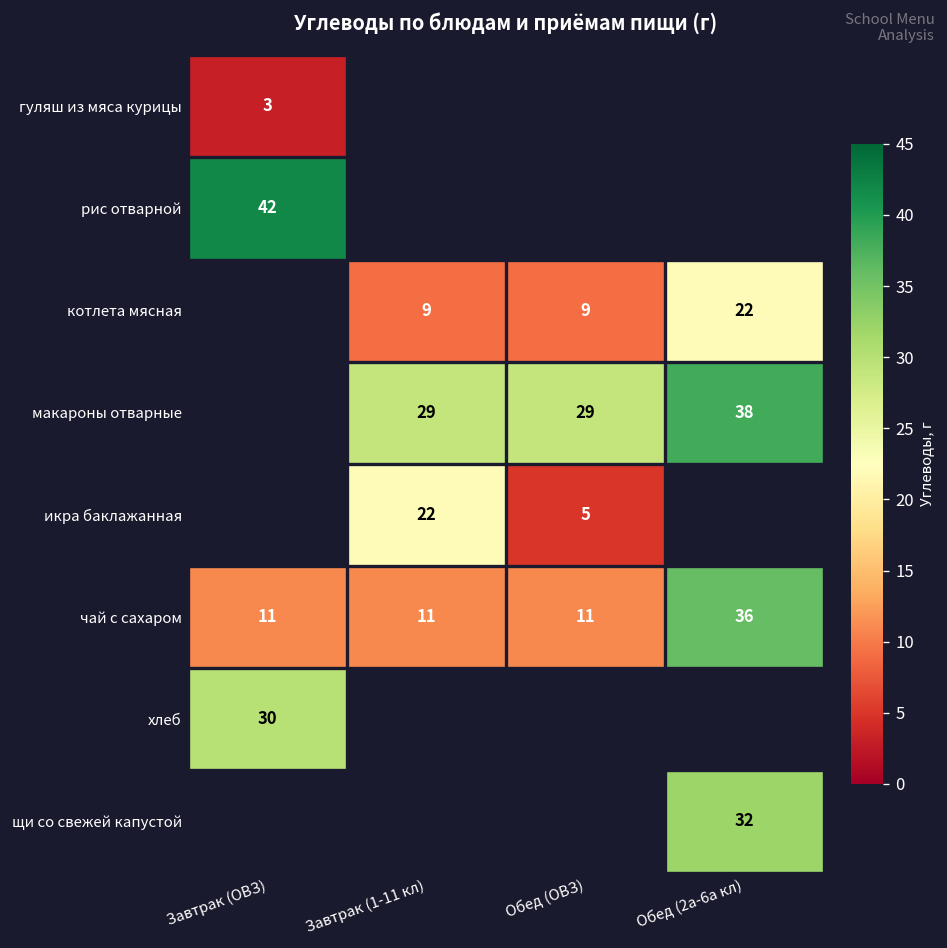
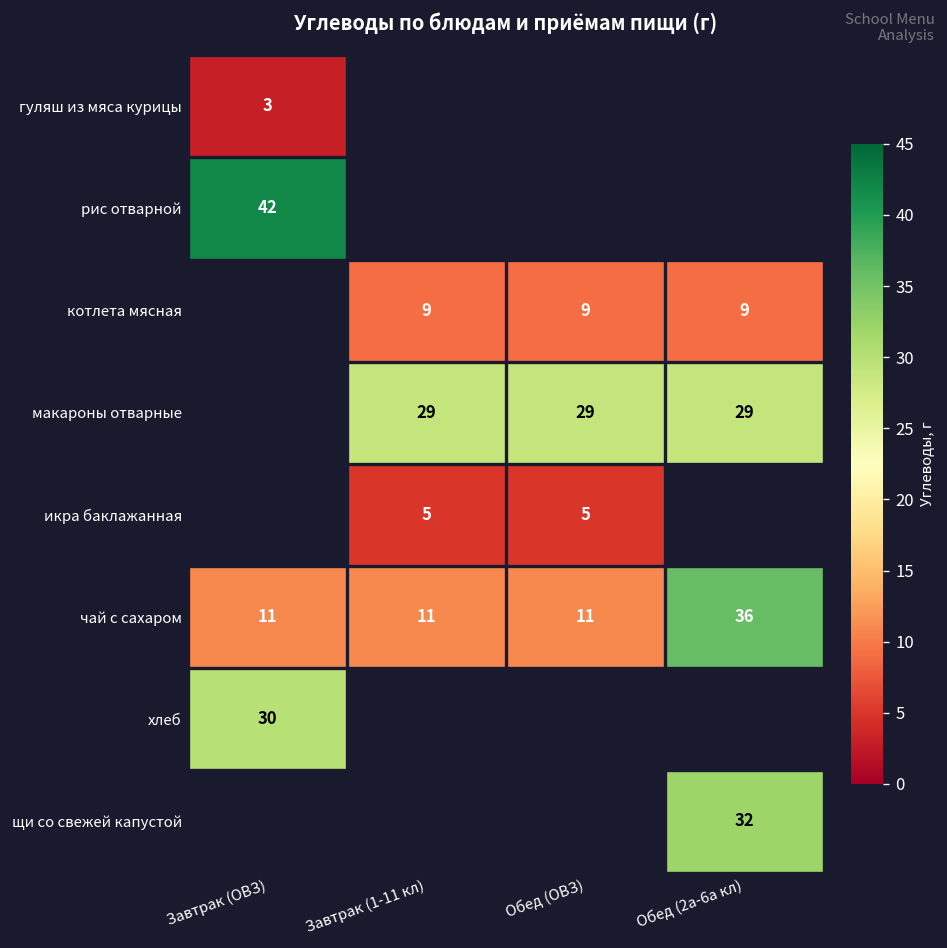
  {
    "гуляш из мяса курицы": {
      "Завтрак (ОВЗ)": 3
    },
    "рис отварной": {
      "Завтрак (ОВЗ)": 42
    },
    "котлета мясная": {
      "Завтрак (1-11 кл)": 9,
      "Обед (ОВЗ)": 9,
-     "Обед (2а-6а кл)": 22
+     "Обед (2а-6а кл)": 9
    },
    "макароны отварные": {
      "Завтрак (1-11 кл)": 29,
      "Обед (ОВЗ)": 29,
-     "Обед (2а-6а кл)": 38
+     "Обед (2а-6а кл)": 29
    },
    "икра баклажанная": {
-     "Завтрак (1-11 кл)": 22,
+     "Завтрак (1-11 кл)": 5,
      "Обед (ОВЗ)": 5
    },
    "чай с сахаром": {
      "Завтрак (ОВЗ)": 11,
      "Завтрак (1-11 кл)": 11,
      "Обед (ОВЗ)": 11,
      "Обед (2а-6а кл)": 36
    },
    "хлеб": {
      "Завтрак (ОВЗ)": 30
    },
    "щи со свежей капустой": {
      "Обед (2а-6а кл)": 32
    }
  }
